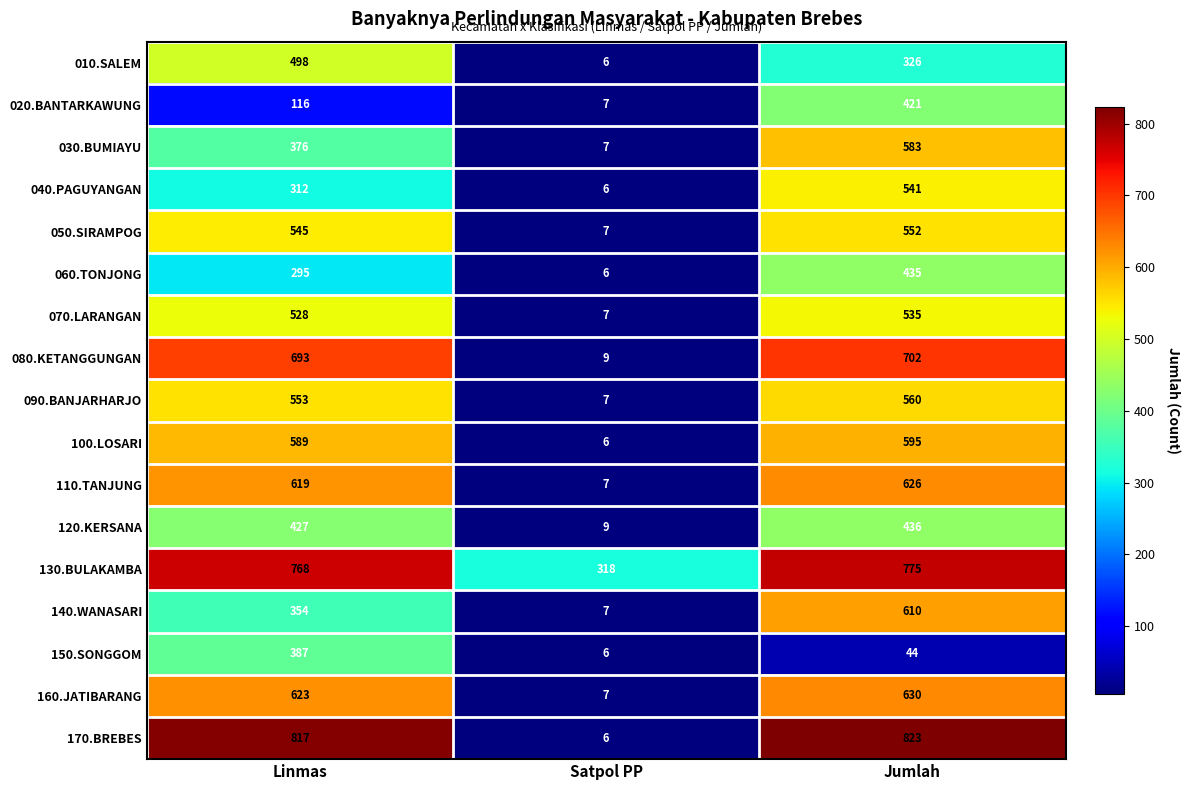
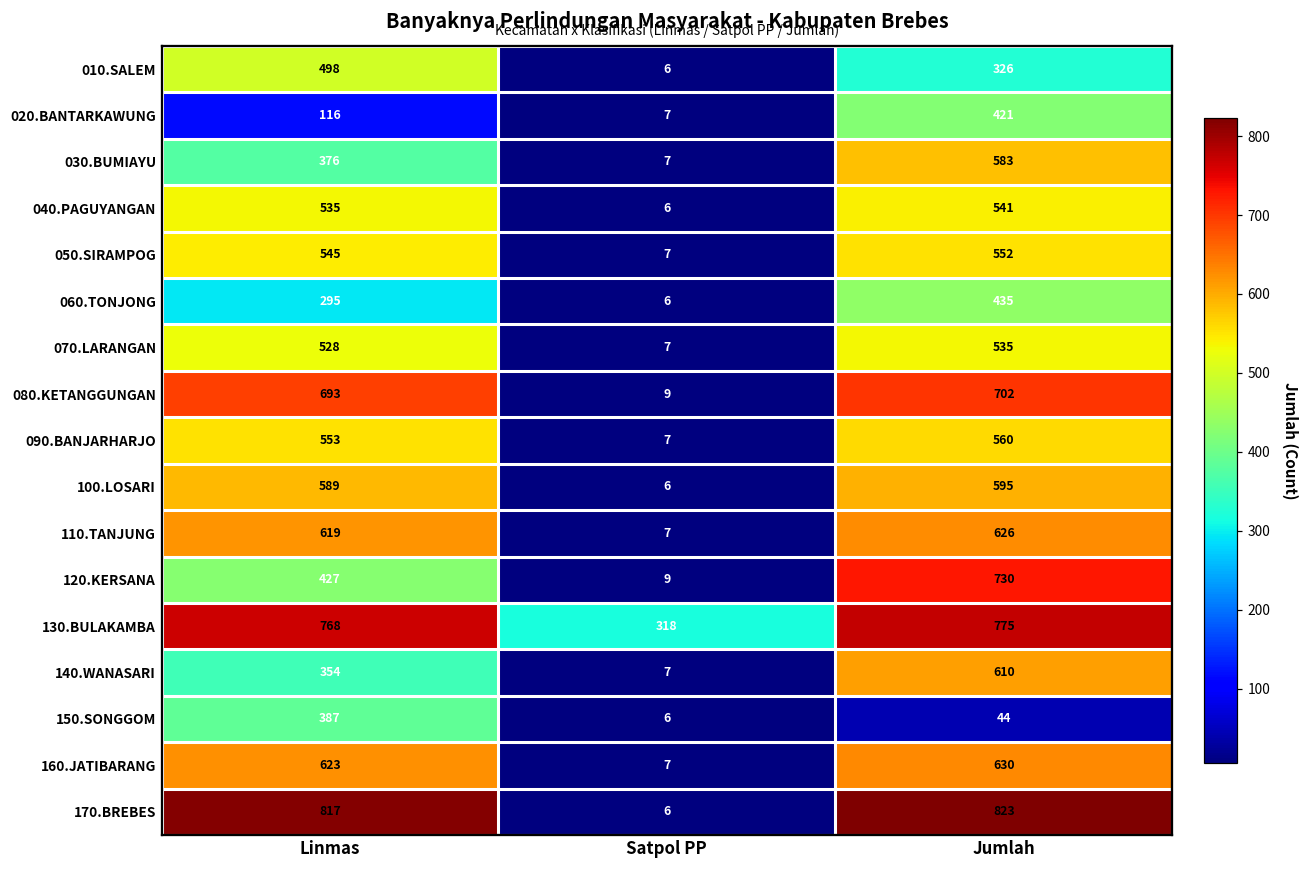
  {
    "010.SALEM": {
      "Linmas": 498,
      "Satpol PP": 6,
      "Jumlah": 326
    },
    "020.BANTARKAWUNG": {
      "Linmas": 116,
      "Satpol PP": 7,
      "Jumlah": 421
    },
    "030.BUMIAYU": {
      "Linmas": 376,
      "Satpol PP": 7,
      "Jumlah": 583
    },
    "040.PAGUYANGAN": {
-     "Linmas": 312,
+     "Linmas": 535,
      "Satpol PP": 6,
      "Jumlah": 541
    },
    "050.SIRAMPOG": {
      "Linmas": 545,
      "Satpol PP": 7,
      "Jumlah": 552
    },
    "060.TONJONG": {
      "Linmas": 295,
      "Satpol PP": 6,
      "Jumlah": 435
    },
    "070.LARANGAN": {
      "Linmas": 528,
      "Satpol PP": 7,
      "Jumlah": 535
    },
    "080.KETANGGUNGAN": {
      "Linmas": 693,
      "Satpol PP": 9,
      "Jumlah": 702
    },
    "090.BANJARHARJO": {
      "Linmas": 553,
      "Satpol PP": 7,
      "Jumlah": 560
    },
    "100.LOSARI": {
      "Linmas": 589,
      "Satpol PP": 6,
      "Jumlah": 595
    },
    "110.TANJUNG": {
      "Linmas": 619,
      "Satpol PP": 7,
      "Jumlah": 626
    },
    "120.KERSANA": {
      "Linmas": 427,
      "Satpol PP": 9,
-     "Jumlah": 436
+     "Jumlah": 730
    },
    "130.BULAKAMBA": {
      "Linmas": 768,
      "Satpol PP": 318,
      "Jumlah": 775
    },
    "140.WANASARI": {
      "Linmas": 354,
      "Satpol PP": 7,
      "Jumlah": 610
    },
    "150.SONGGOM": {
      "Linmas": 387,
      "Satpol PP": 6,
      "Jumlah": 44
    },
    "160.JATIBARANG": {
      "Linmas": 623,
      "Satpol PP": 7,
      "Jumlah": 630
    },
    "170.BREBES": {
      "Linmas": 817,
      "Satpol PP": 6,
      "Jumlah": 823
    }
  }
